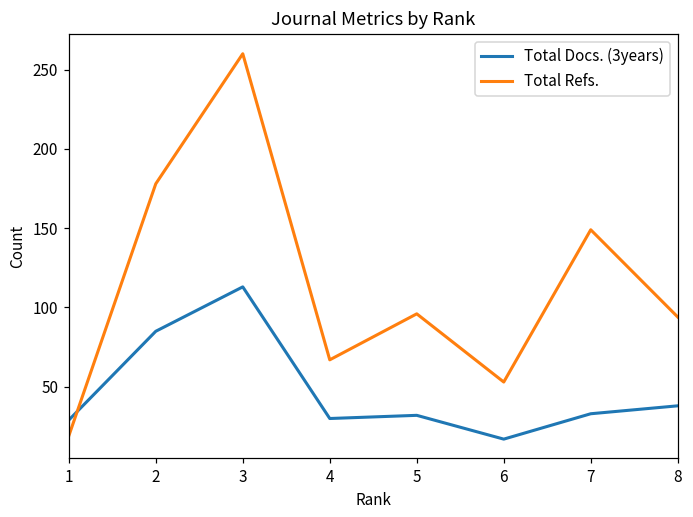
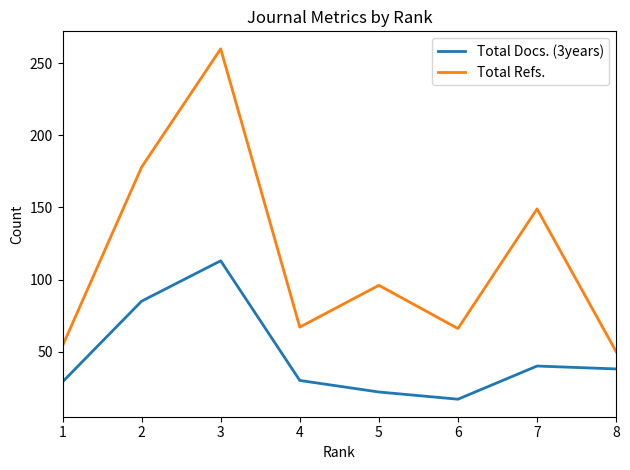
  {
    "Total Docs. (3years)": {
      "1": 29,
      "2": 85,
      "3": 113,
      "4": 30,
-     "5": 32,
+     "5": 22,
      "6": 17,
-     "7": 33,
+     "7": 40,
      "8": 38
    },
    "Total Refs.": {
-     "1": 19,
+     "1": 54,
      "2": 178,
      "3": 260,
      "4": 67,
      "5": 96,
-     "6": 53,
+     "6": 66,
      "7": 149,
-     "8": 94
+     "8": 50
    }
  }
